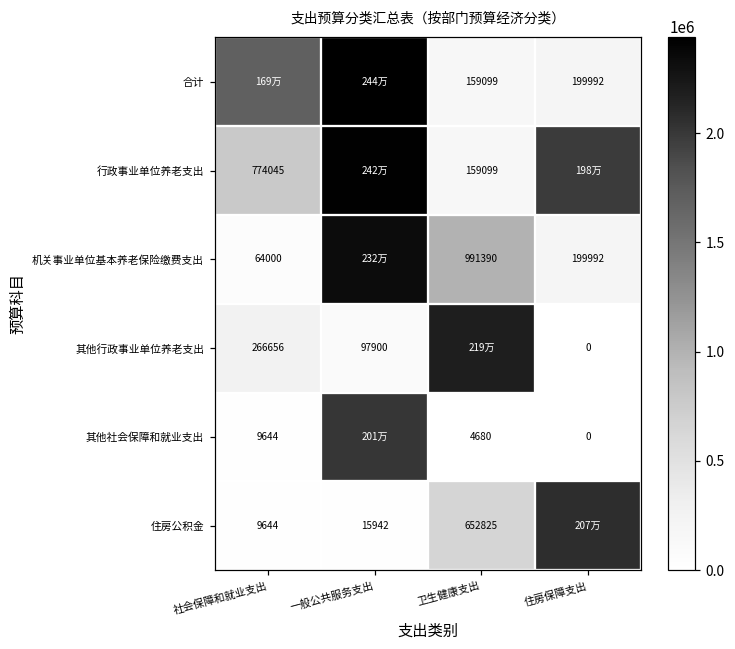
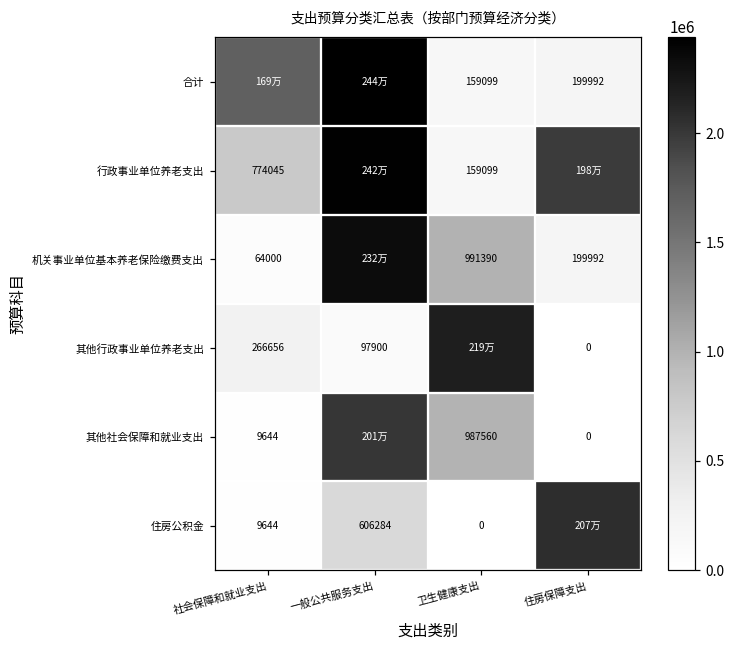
  {
    "合计": {
      "社会保障和就业支出": "169万",
      "一般公共服务支出": "244万",
      "卫生健康支出": "159099",
      "住房保障支出": "199992"
    },
    "行政事业单位养老支出": {
      "社会保障和就业支出": "774045",
      "一般公共服务支出": "242万",
      "卫生健康支出": "159099",
      "住房保障支出": "198万"
    },
    "机关事业单位基本养老保险缴费支出": {
      "社会保障和就业支出": "64000",
      "一般公共服务支出": "232万",
      "卫生健康支出": "991390",
      "住房保障支出": "199992"
    },
    "其他行政事业单位养老支出": {
      "社会保障和就业支出": "266656",
      "一般公共服务支出": "97900",
      "卫生健康支出": "219万",
      "住房保障支出": "0"
    },
    "其他社会保障和就业支出": {
      "社会保障和就业支出": "9644",
      "一般公共服务支出": "201万",
-     "卫生健康支出": "4680",
+     "卫生健康支出": "987560",
      "住房保障支出": "0"
    },
    "住房公积金": {
      "社会保障和就业支出": "9644",
-     "一般公共服务支出": "15942",
-     "卫生健康支出": "652825",
+     "一般公共服务支出": "606284",
+     "卫生健康支出": "0",
      "住房保障支出": "207万"
    }
  }
